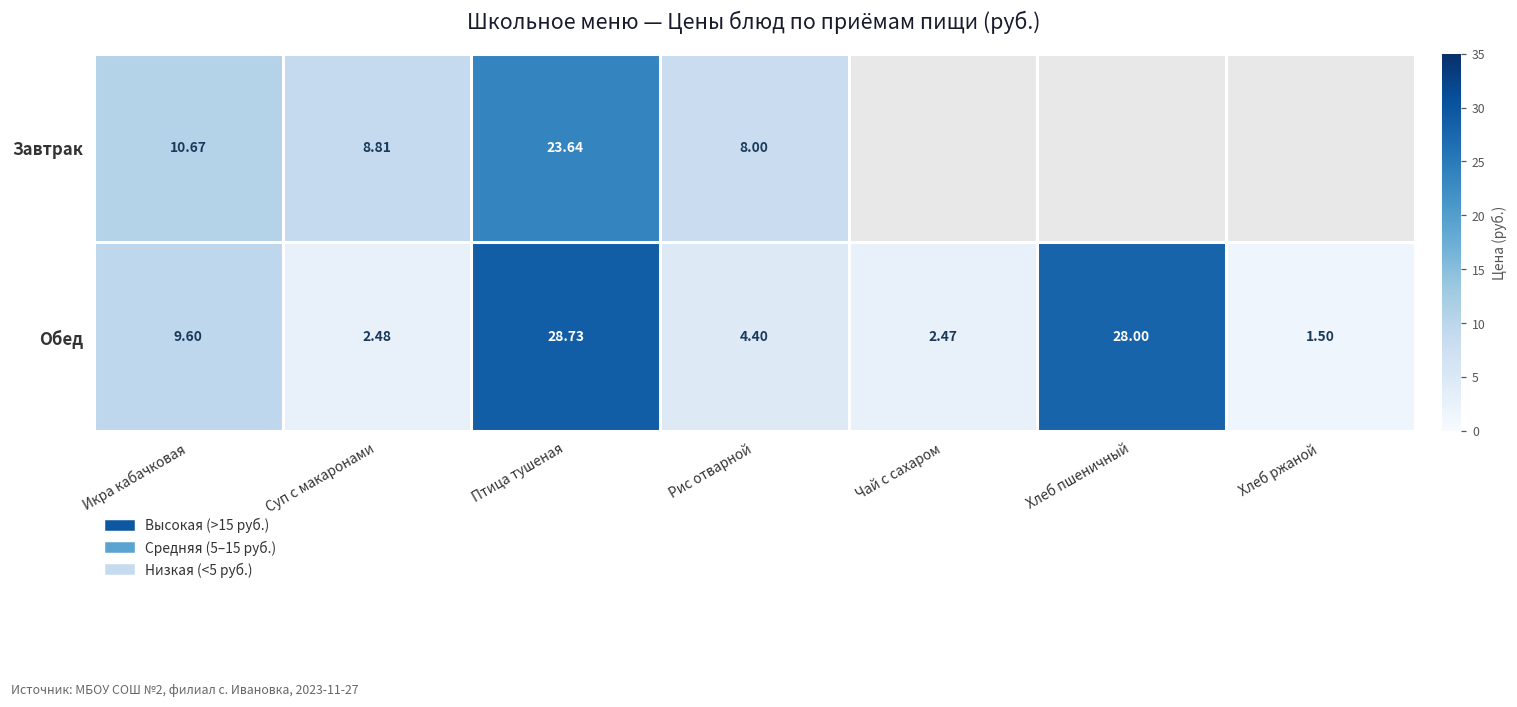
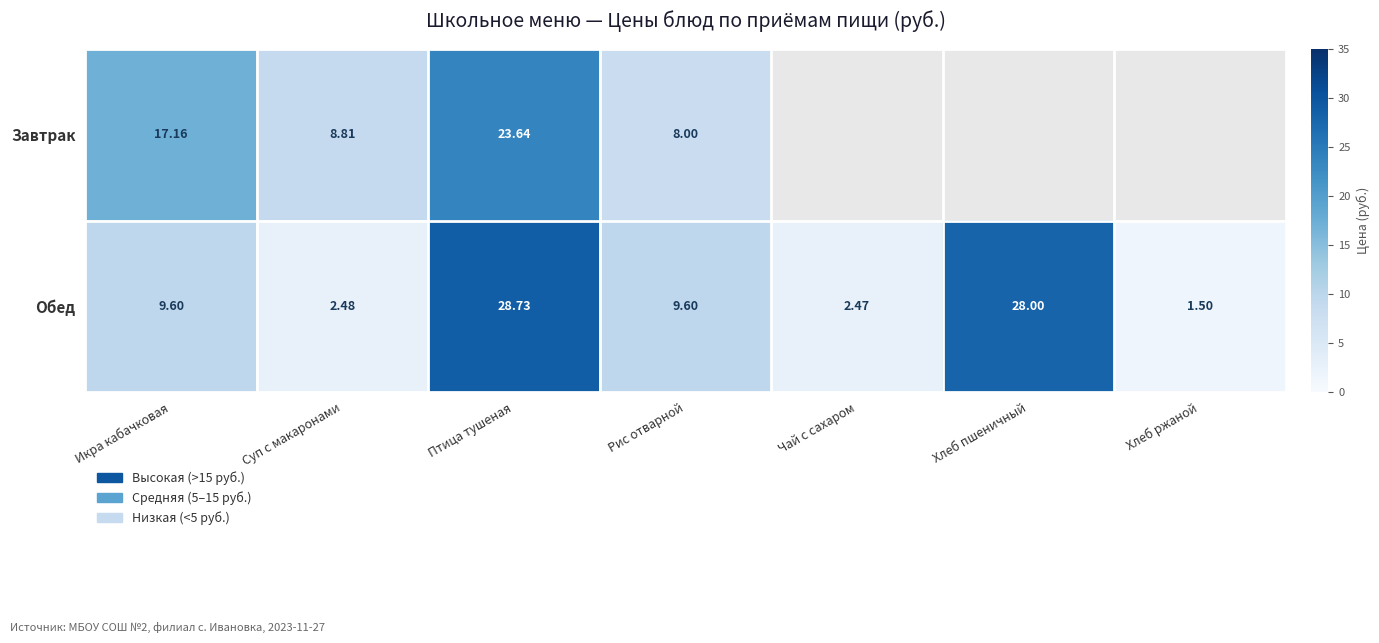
  {
    "Завтрак": {
-     "Икра кабачковая": 10.67,
+     "Икра кабачковая": 17.16,
      "Суп с макаронами": 8.81,
      "Птица тушеная": 23.64,
      "Рис отварной": 8.00
    },
    "Обед": {
      "Икра кабачковая": 9.60,
      "Суп с макаронами": 2.48,
      "Птица тушеная": 28.73,
-     "Рис отварной": 4.40,
+     "Рис отварной": 9.60,
      "Чай с сахаром": 2.47,
      "Хлеб пшеничный": 28.00,
      "Хлеб ржаной": 1.50
    }
  }
